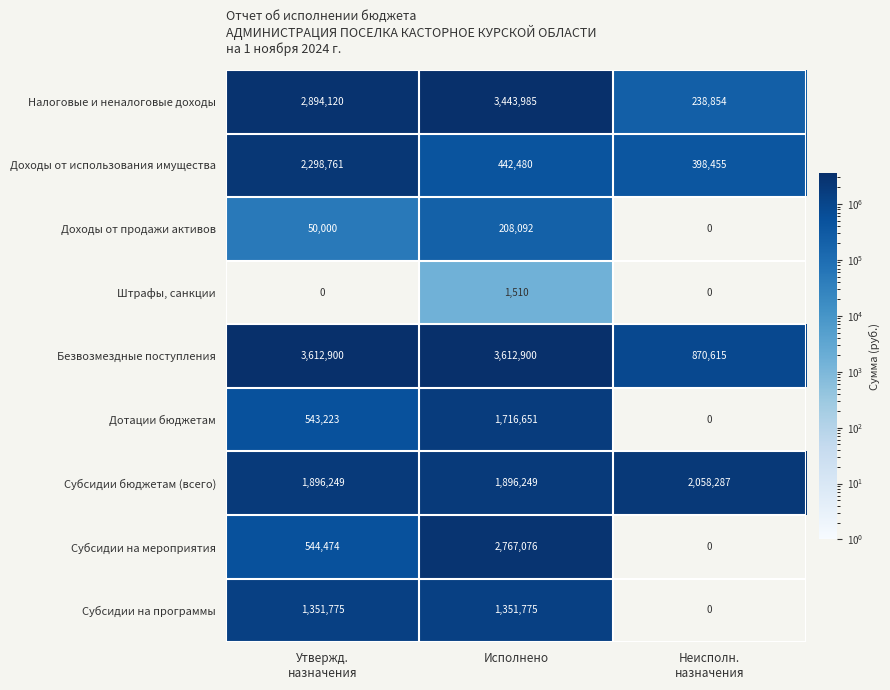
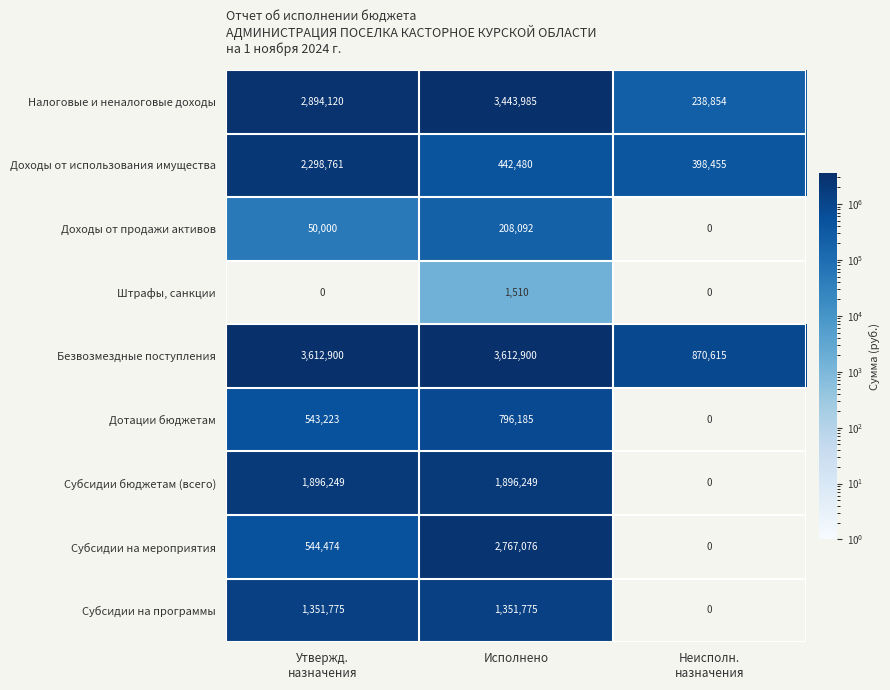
  {
    "Налоговые и неналоговые доходы": {
      "Утвержд. назначения": "2,894,120",
      "Исполнено": "3,443,985",
      "Неисполн. назначения": "238,854"
    },
    "Доходы от использования имущества": {
      "Утвержд. назначения": "2,298,761",
      "Исполнено": "442,480",
      "Неисполн. назначения": "398,455"
    },
    "Доходы от продажи активов": {
      "Утвержд. назначения": "50,000",
      "Исполнено": "208,092",
      "Неисполн. назначения": "0"
    },
    "Штрафы, санкции": {
      "Утвержд. назначения": "0",
      "Исполнено": "1,510",
      "Неисполн. назначения": "0"
    },
    "Безвозмездные поступления": {
      "Утвержд. назначения": "3,612,900",
      "Исполнено": "3,612,900",
      "Неисполн. назначения": "870,615"
    },
    "Дотации бюджетам": {
      "Утвержд. назначения": "543,223",
-     "Исполнено": "1,716,651",
+     "Исполнено": "796,185",
      "Неисполн. назначения": "0"
    },
    "Субсидии бюджетам (всего)": {
      "Утвержд. назначения": "1,896,249",
      "Исполнено": "1,896,249",
-     "Неисполн. назначения": "2,058,287"
+     "Неисполн. назначения": "0"
    },
    "Субсидии на мероприятия": {
      "Утвержд. назначения": "544,474",
      "Исполнено": "2,767,076",
      "Неисполн. назначения": "0"
    },
    "Субсидии на программы": {
      "Утвержд. назначения": "1,351,775",
      "Исполнено": "1,351,775",
      "Неисполн. назначения": "0"
    }
  }
